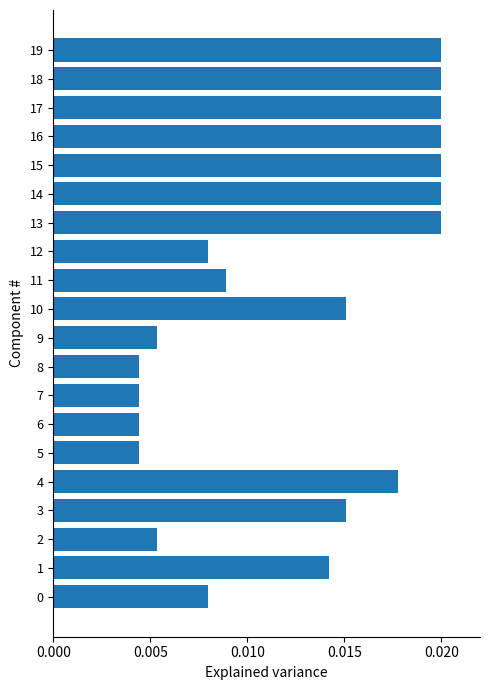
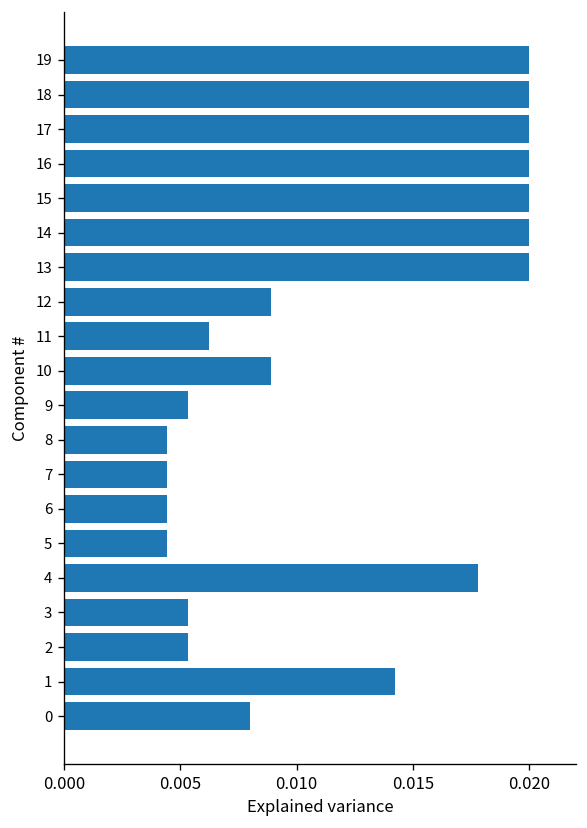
  {
    "19": 0.0200,
    "18": 0.0200,
    "17": 0.0200,
    "16": 0.0200,
    "15": 0.0200,
    "14": 0.0200,
    "13": 0.0200,
-   "12": 0.0080,
-   "11": 0.0089,
-   "10": 0.0151,
+   "12": 0.0089,
+   "11": 0.0062,
+   "10": 0.0089,
    "9": 0.0053,
    "8": 0.0044,
    "7": 0.0044,
    "6": 0.0044,
    "5": 0.0044,
    "4": 0.0178,
-   "3": 0.0151,
+   "3": 0.0053,
    "2": 0.0053,
    "1": 0.0142,
    "0": 0.0080
  }
